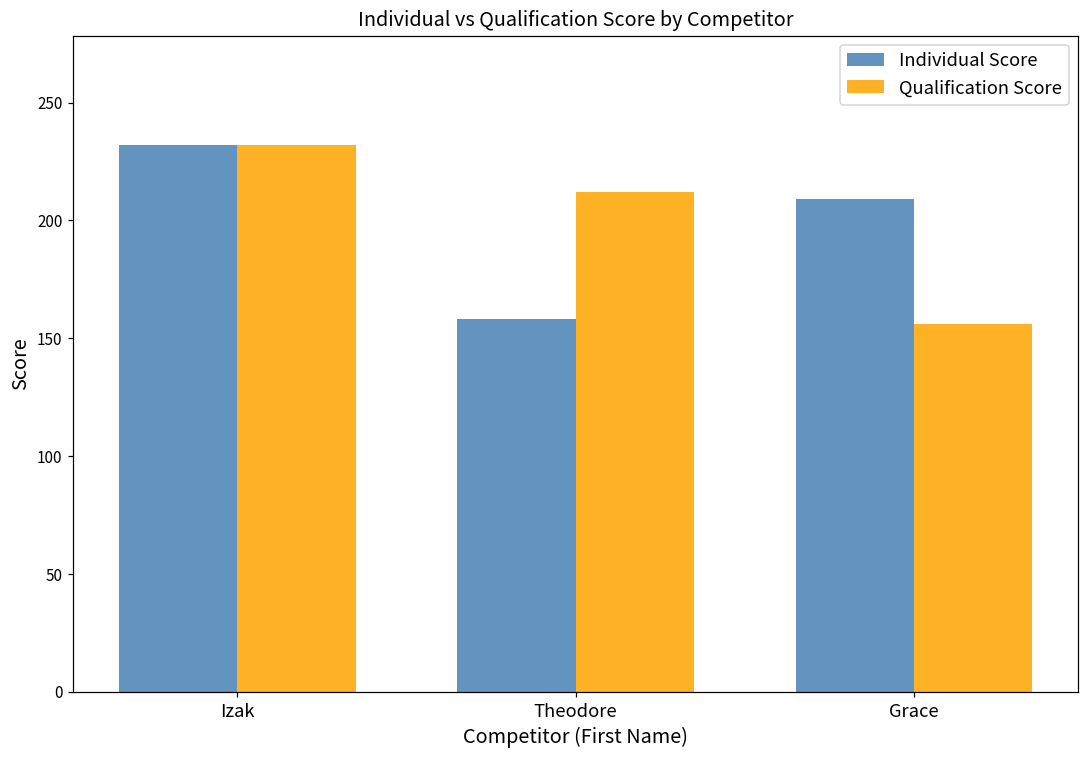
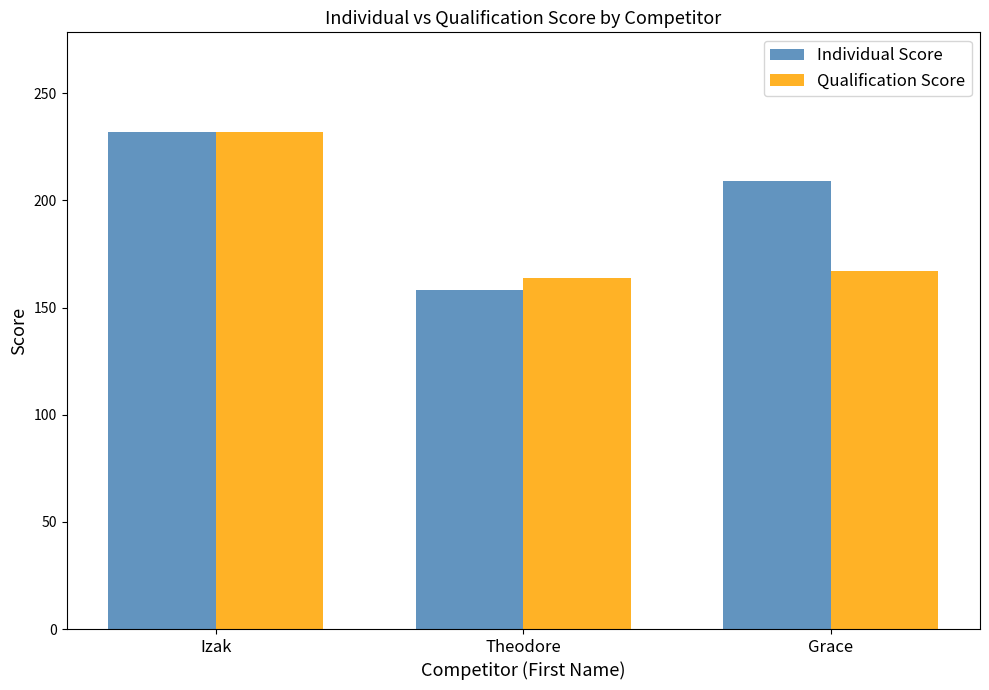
  {
    "Individual Score": {
      "Izak": 232,
      "Theodore": 158,
      "Grace": 209
    },
    "Qualification Score": {
      "Izak": 232,
-     "Theodore": 212,
-     "Grace": 156
+     "Theodore": 164,
+     "Grace": 167
    }
  }
